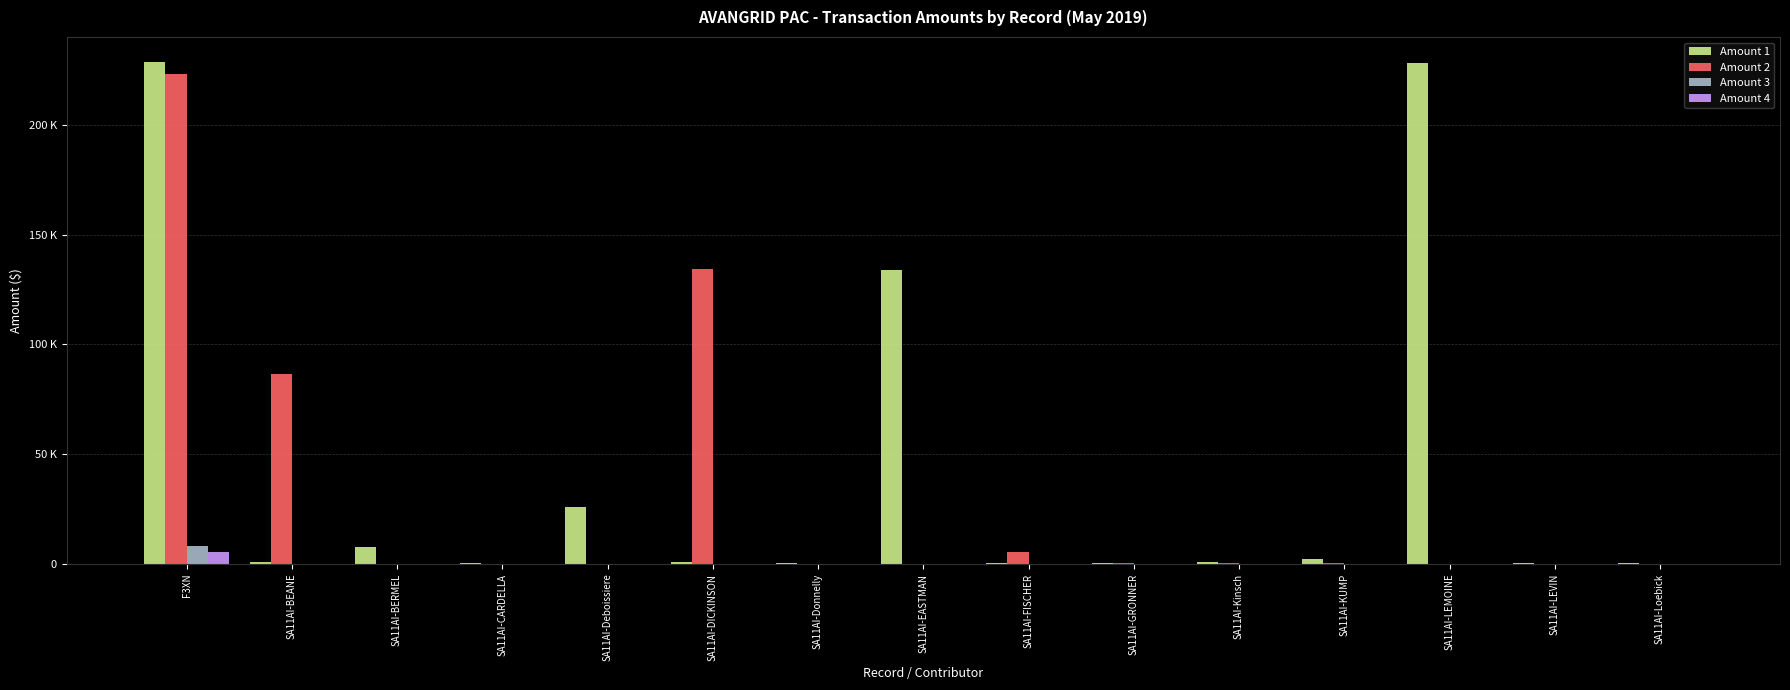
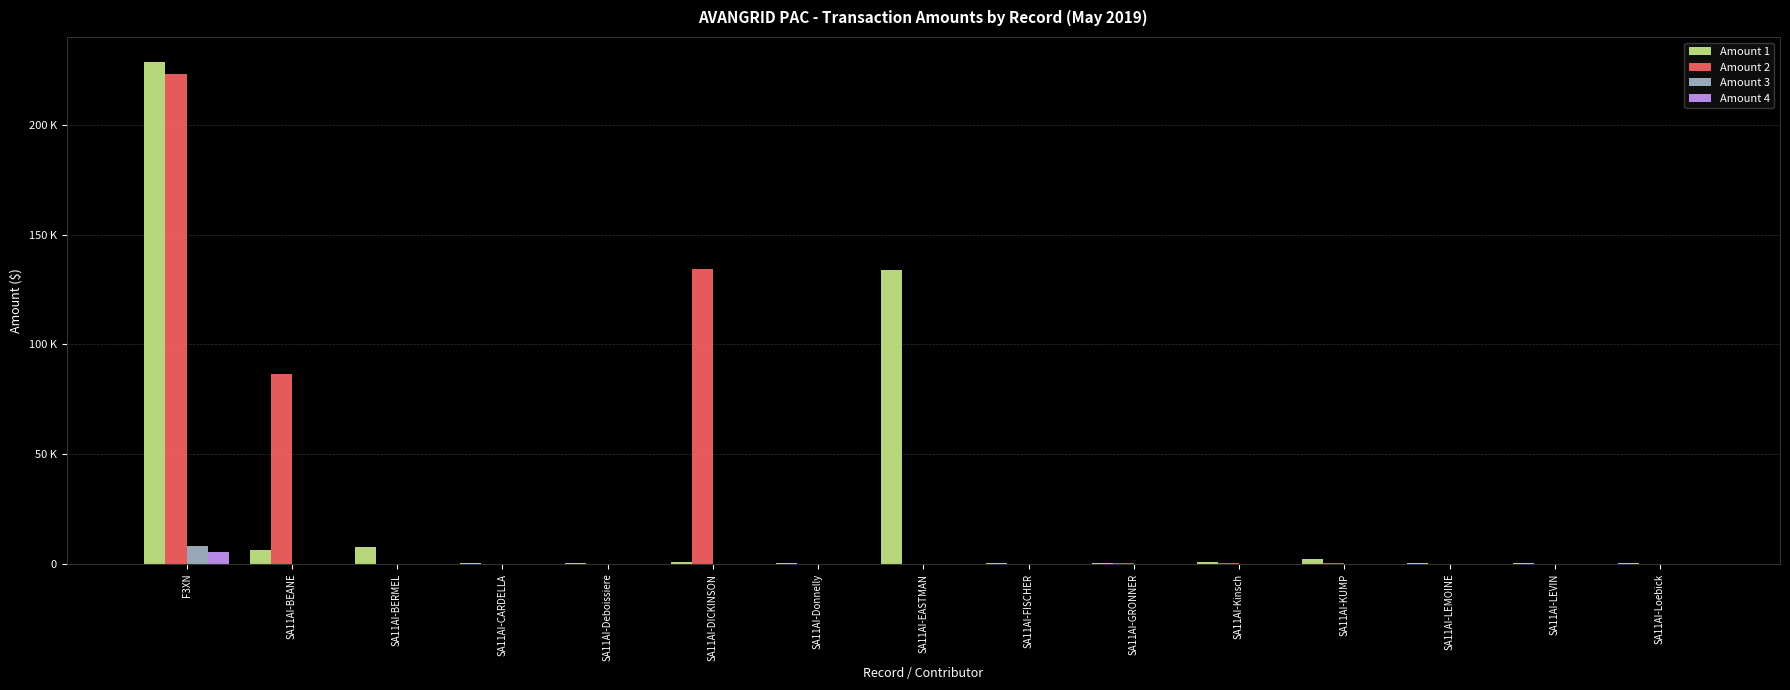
  {
    "Amount 1": {
      "F3XN": 229000,
-     "SA11AI-BEANE": 1000,
+     "SA11AI-BEANE": 6000,
      "SA11AI-BERMEL": 8000,
-     "SA11AI-Deboissiere": 26000,
+     "SA11AI-Deboissiere": 0,
      "SA11AI-EASTMAN": 134000,
      "SA11AI-KUMP": 2000,
-     "SA11AI-LEMOINE": 228000
+     "SA11AI-LEMOINE": 0
    },
    "Amount 2": {
      "F3XN": 223000,
      "SA11AI-BEANE": 87000,
      "SA11AI-DICKINSON": 135000,
-     "SA11AI-FISCHER": 5000
+     "SA11AI-FISCHER": 0
    },
    "Amount 3": {
      "F3XN": 8000,
      "SA11AI-BEANE": 0,
      "SA11AI-BERMEL": 0,
      "SA11AI-CARDELLA": 0,
      "SA11AI-Deboissiere": 0,
      "SA11AI-DICKINSON": 0,
      "SA11AI-Donnelly": 0,
      "SA11AI-EASTMAN": 0,
      "SA11AI-FISCHER": 0,
      "SA11AI-GRONNER": 0,
      "SA11AI-Kinsch": 0,
      "SA11AI-KUMP": 0,
      "SA11AI-LEMOINE": 0,
      "SA11AI-LEVIN": 0,
      "SA11AI-Loebick": 0
    },
    "Amount 4": {
      "F3XN": 6000,
      "SA11AI-BEANE": 0,
      "SA11AI-BERMEL": 0,
      "SA11AI-CARDELLA": 0,
      "SA11AI-Deboissiere": 0,
      "SA11AI-DICKINSON": 0,
      "SA11AI-Donnelly": 0,
      "SA11AI-EASTMAN": 0,
      "SA11AI-FISCHER": 0,
      "SA11AI-GRONNER": 0,
      "SA11AI-Kinsch": 0,
      "SA11AI-KUMP": 0,
      "SA11AI-LEMOINE": 0,
      "SA11AI-LEVIN": 0,
      "SA11AI-Loebick": 0
    }
  }
